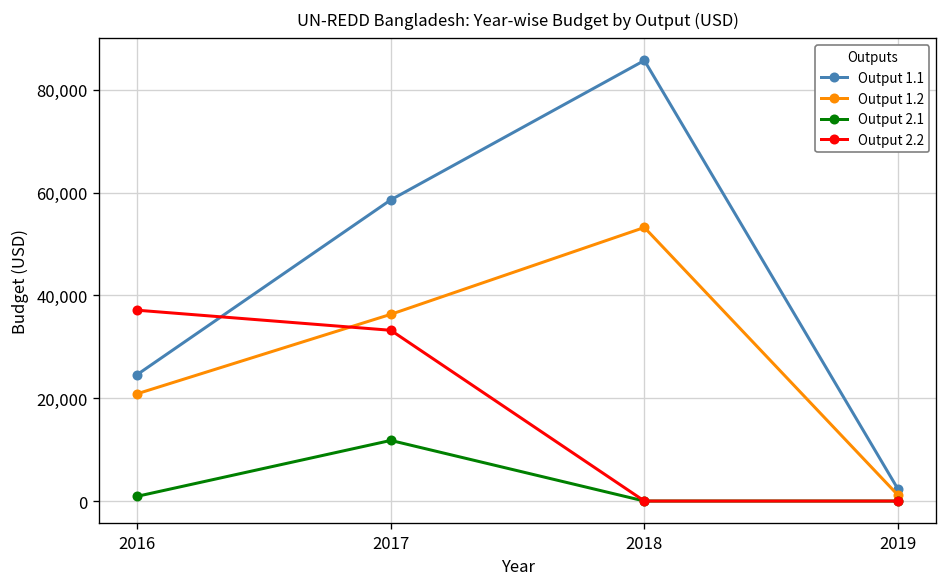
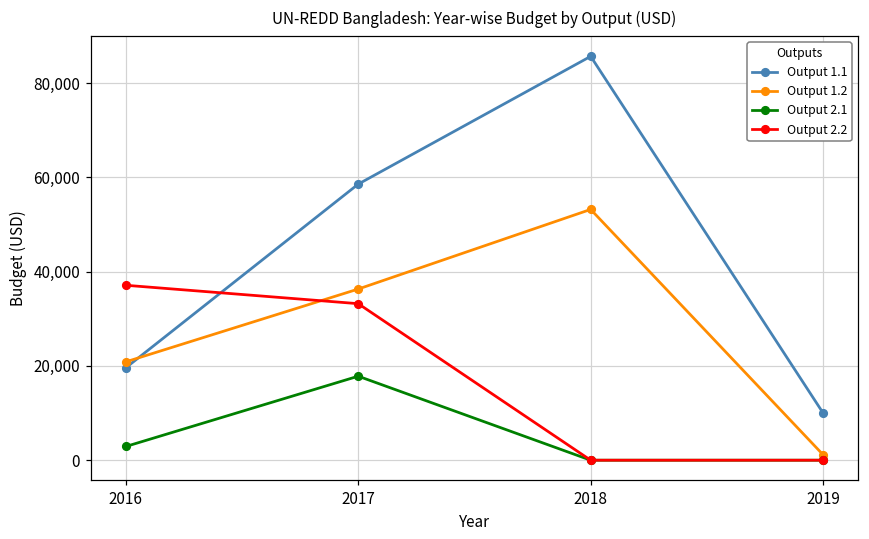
  {
    "Output 1.1": {
-     "2016": "25,000",
+     "2016": "20,000",
      "2017": "59,000",
      "2018": "86,000",
-     "2019": "2,000"
+     "2019": "10,000"
    },
    "Output 1.2": {
      "2016": "21,000",
      "2017": "36,000",
      "2018": "53,000",
      "2019": "1,000"
    },
    "Output 2.1": {
-     "2016": "1,000",
-     "2017": "12,000"
+     "2016": "3,000",
+     "2017": "18,000"
    },
    "Output 2.2": {
      "2016": "37,000",
      "2017": "33,000"
    }
  }
